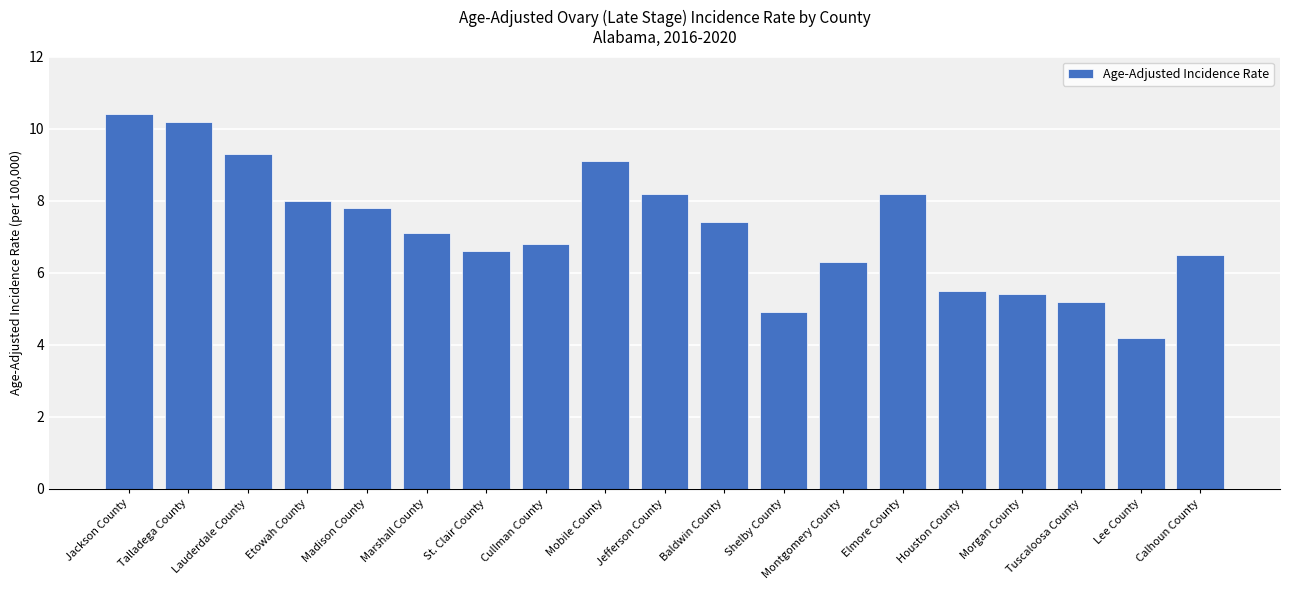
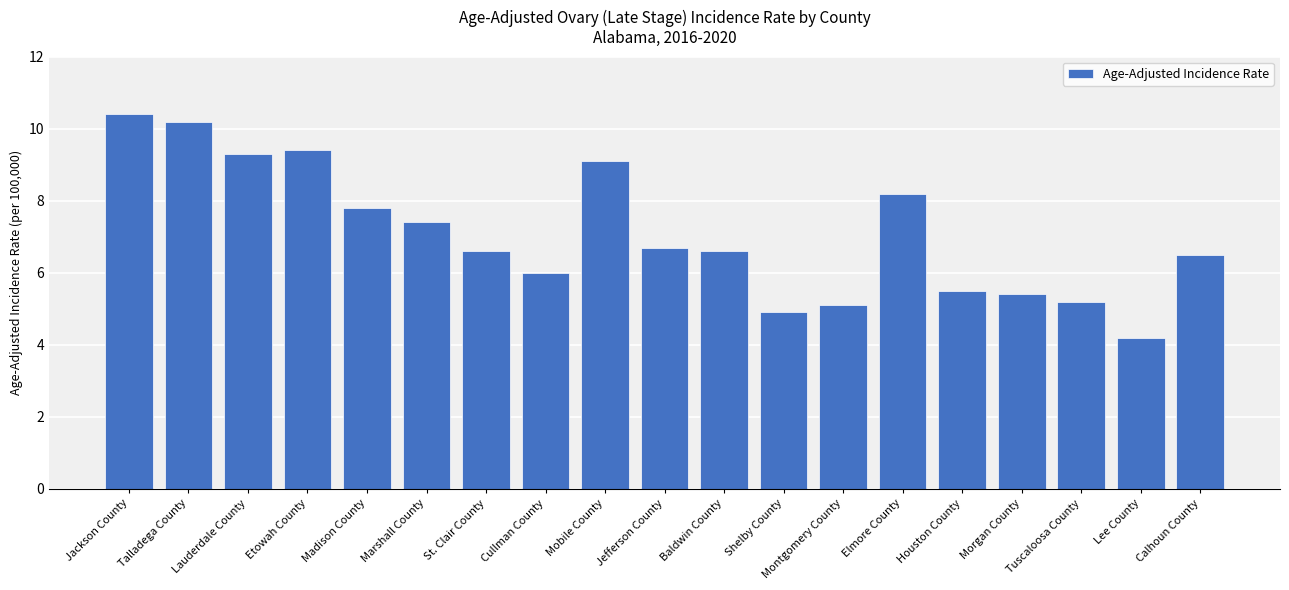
  {
    "Jackson County": 10.4,
    "Talladega County": 10.2,
    "Lauderdale County": 9.3,
-   "Etowah County": 8.0,
+   "Etowah County": 9.4,
    "Madison County": 7.8,
-   "Marshall County": 7.1,
+   "Marshall County": 7.4,
    "St. Clair County": 6.6,
-   "Cullman County": 6.8,
+   "Cullman County": 6.0,
    "Mobile County": 9.1,
-   "Jefferson County": 8.2,
-   "Baldwin County": 7.4,
+   "Jefferson County": 6.7,
+   "Baldwin County": 6.6,
    "Shelby County": 4.9,
-   "Montgomery County": 6.3,
+   "Montgomery County": 5.1,
    "Elmore County": 8.2,
    "Houston County": 5.5,
    "Morgan County": 5.4,
    "Tuscaloosa County": 5.2,
    "Lee County": 4.2,
    "Calhoun County": 6.5
  }
